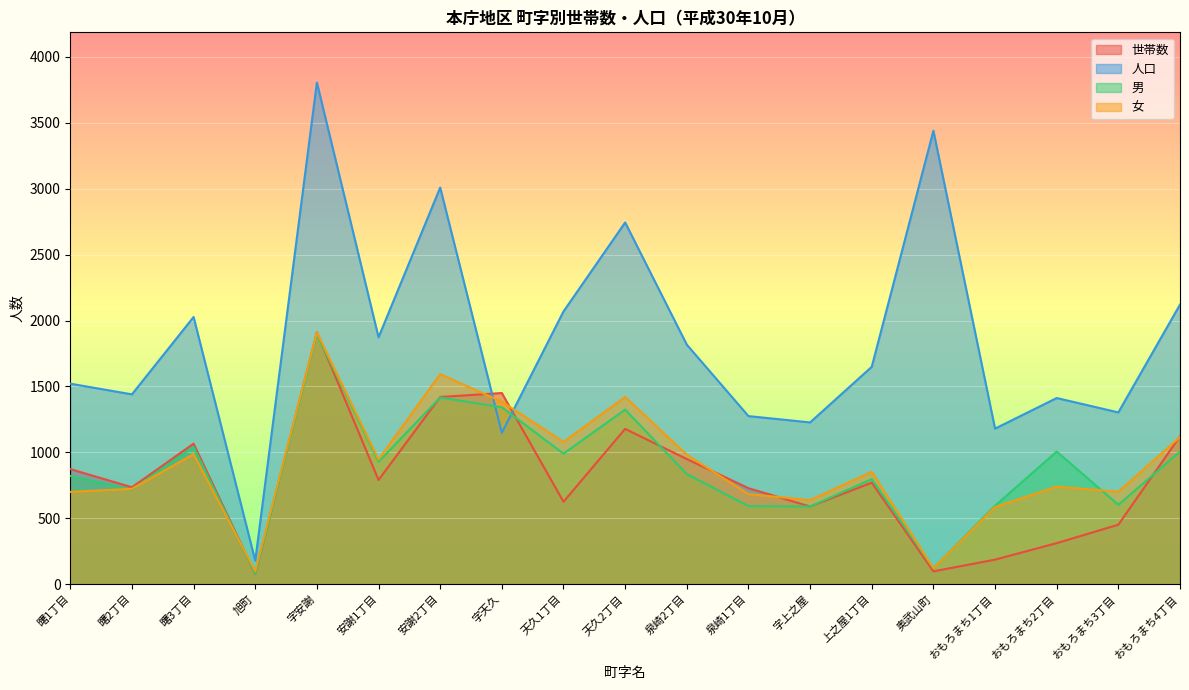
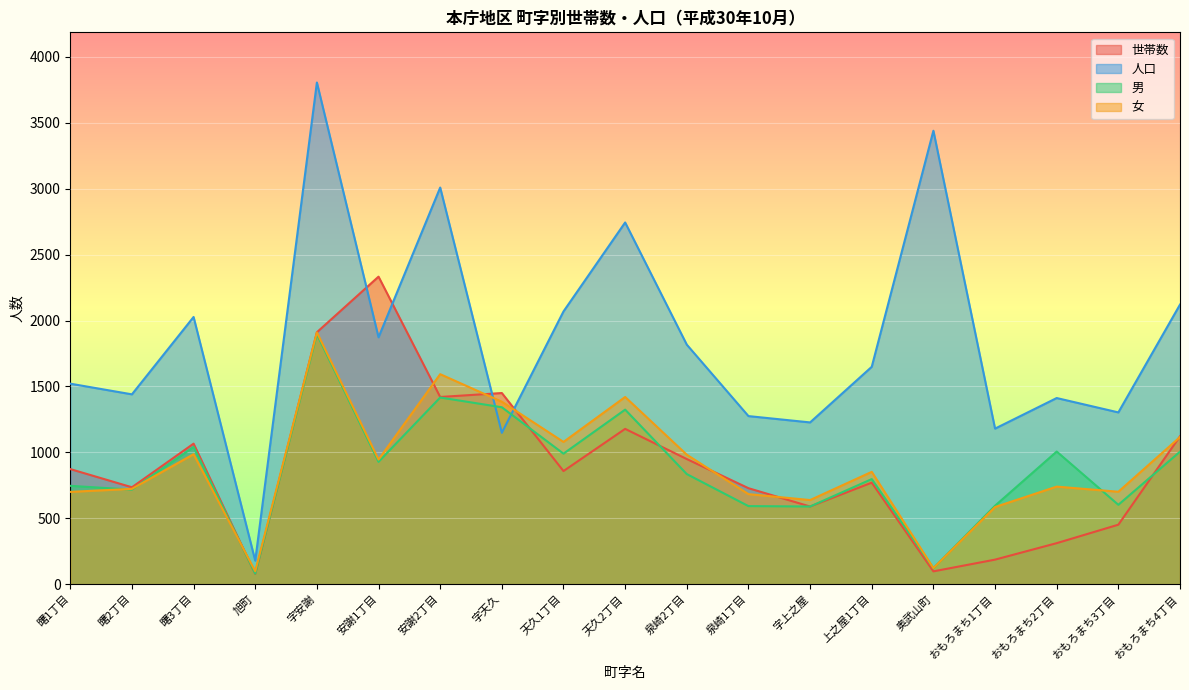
  {
    "世帯数": {
      "曙1丁目": 870,
      "曙3丁目": 1070,
-     "安謝1丁目": 790,
+     "安謝1丁目": 2330,
      "字天久": 1450,
-     "天久1丁目": 630,
+     "天久1丁目": 860,
      "天久2丁目": 1180,
      "泉崎2丁目": 950,
      "泉崎1丁目": 730,
      "上之屋1丁目": 770,
      "奥武山町": 100,
      "おもろまち1丁目": 190,
      "おもろまち2丁目": 310,
      "おもろまち3丁目": 450
    },
    "人口": {
      "曙1丁目": 1520,
      "曙2丁目": 1440,
      "曙3丁目": 2030,
      "旭町": 180,
      "字安謝": 3810,
      "安謝1丁目": 1870,
      "安謝2丁目": 3010,
      "字天久": 1150,
      "天久1丁目": 2070,
      "天久2丁目": 2740,
      "泉崎2丁目": 1820,
      "泉崎1丁目": 1280,
      "字上之屋": 1230,
      "上之屋1丁目": 1650,
      "奥武山町": 3440,
      "おもろまち1丁目": 1180,
      "おもろまち2丁目": 1410,
      "おもろまち3丁目": 1300,
      "おもろまち4丁目": 2120
    },
    "男": {
-     "曙1丁目": 820,
+     "曙1丁目": 750,
      "曙3丁目": 1040,
      "字天久": 1340,
      "天久1丁目": 990,
      "天久2丁目": 1320,
      "泉崎2丁目": 840,
      "泉崎1丁目": 590,
      "上之屋1丁目": 800,
      "おもろまち2丁目": 1010,
      "おもろまち3丁目": 600,
      "おもろまち4丁目": 1010
    },
    "女": {
      "曙1丁目": 700,
      "曙3丁目": 990,
      "安謝2丁目": 1590,
      "字天久": 1380,
      "天久1丁目": 1080,
      "天久2丁目": 1420,
      "泉崎2丁目": 980,
      "泉崎1丁目": 680,
      "字上之屋": 640,
      "上之屋1丁目": 850,
      "おもろまち2丁目": 740,
      "おもろまち3丁目": 700
    }
  }
